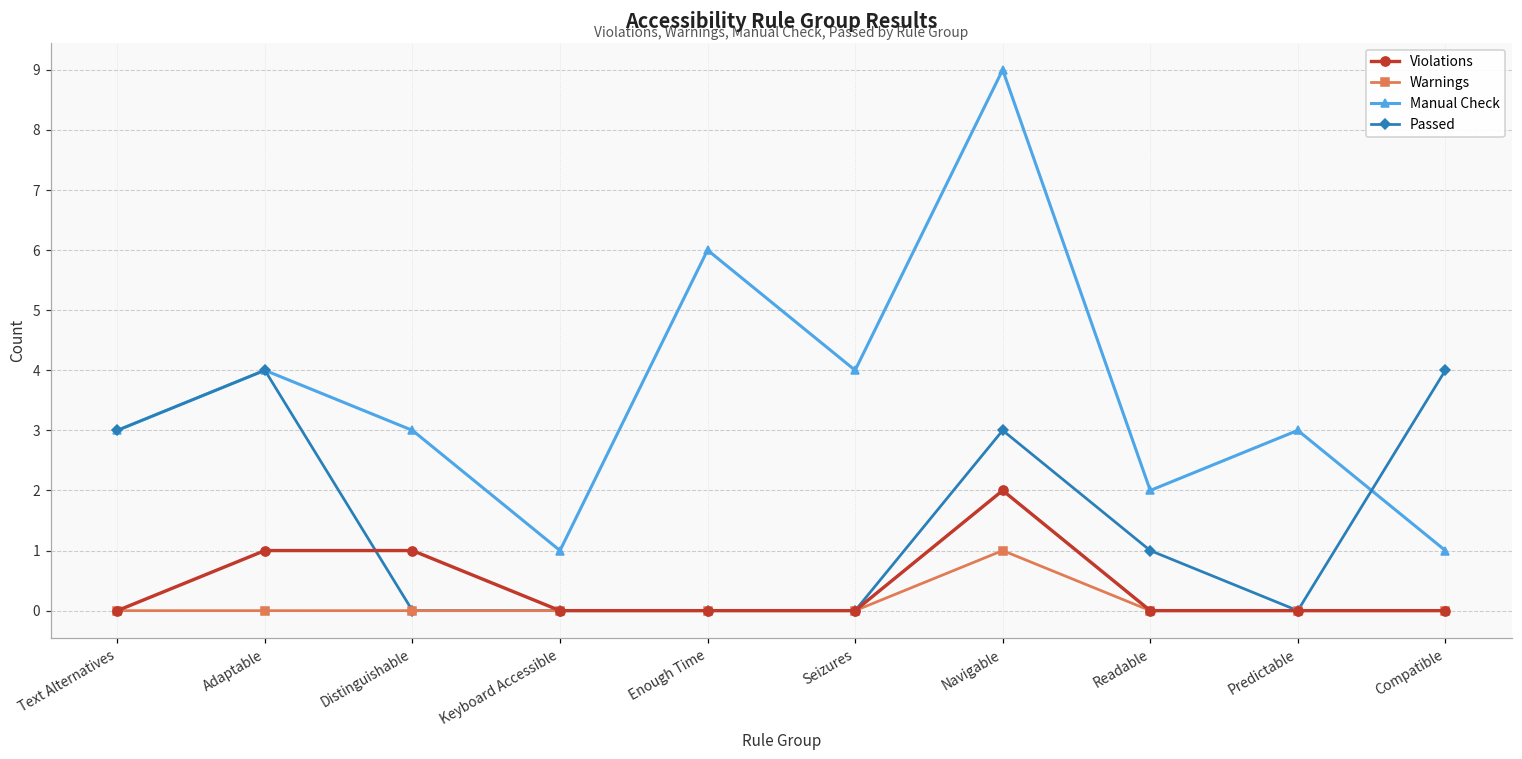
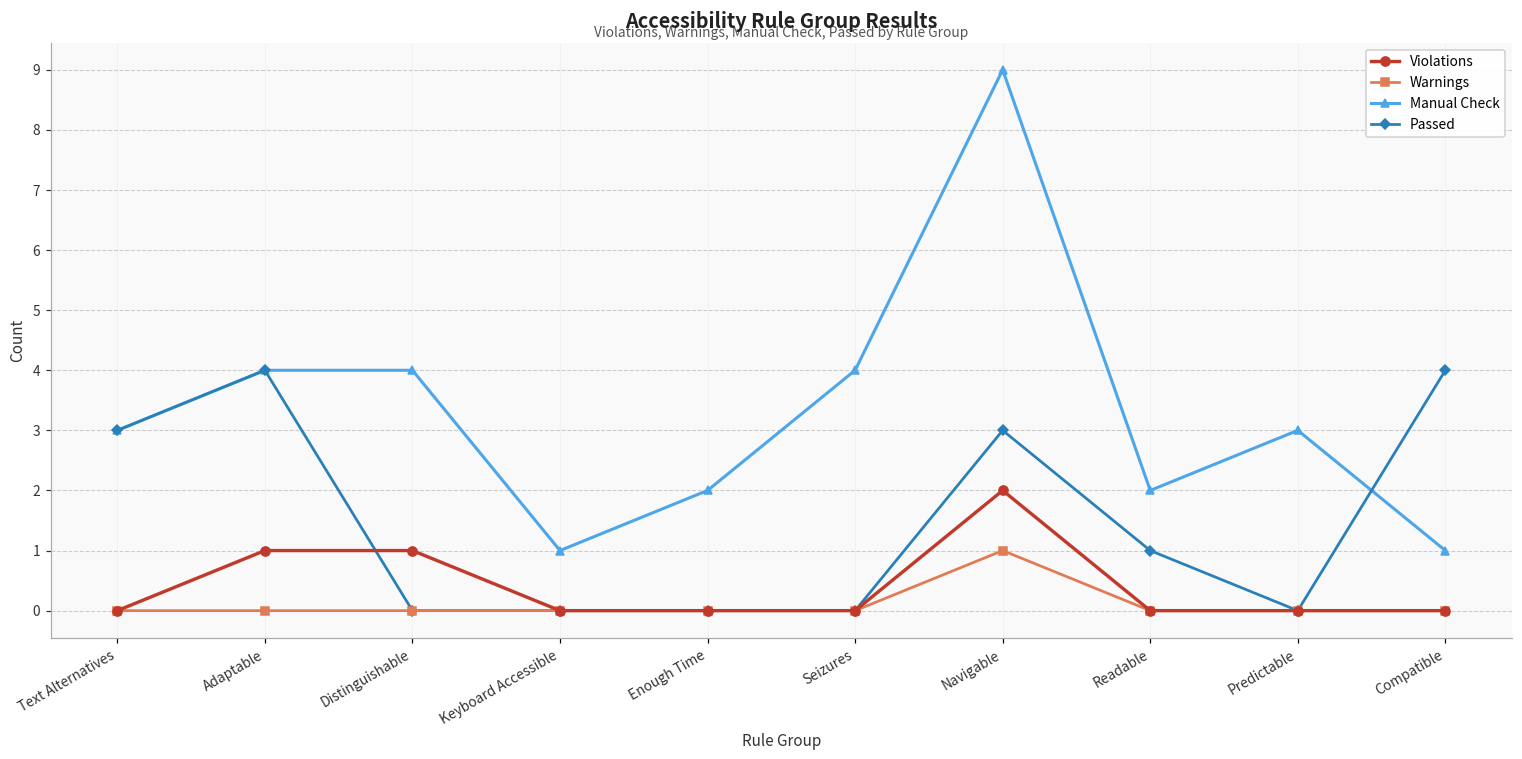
  {
    "Violations": {
      "Adaptable": 1,
      "Distinguishable": 1,
      "Navigable": 2
    },
    "Warnings": {
      "Adaptable": 0,
      "Navigable": 1
    },
    "Manual Check": {
-     "Distinguishable": 3,
+     "Distinguishable": 4,
      "Keyboard Accessible": 1,
-     "Enough Time": 6,
+     "Enough Time": 2,
      "Seizures": 4,
      "Navigable": 9,
      "Readable": 2,
      "Predictable": 3,
      "Compatible": 1
    },
    "Passed": {
      "Navigable": 3,
      "Readable": 1,
      "Compatible": 4
    }
  }
